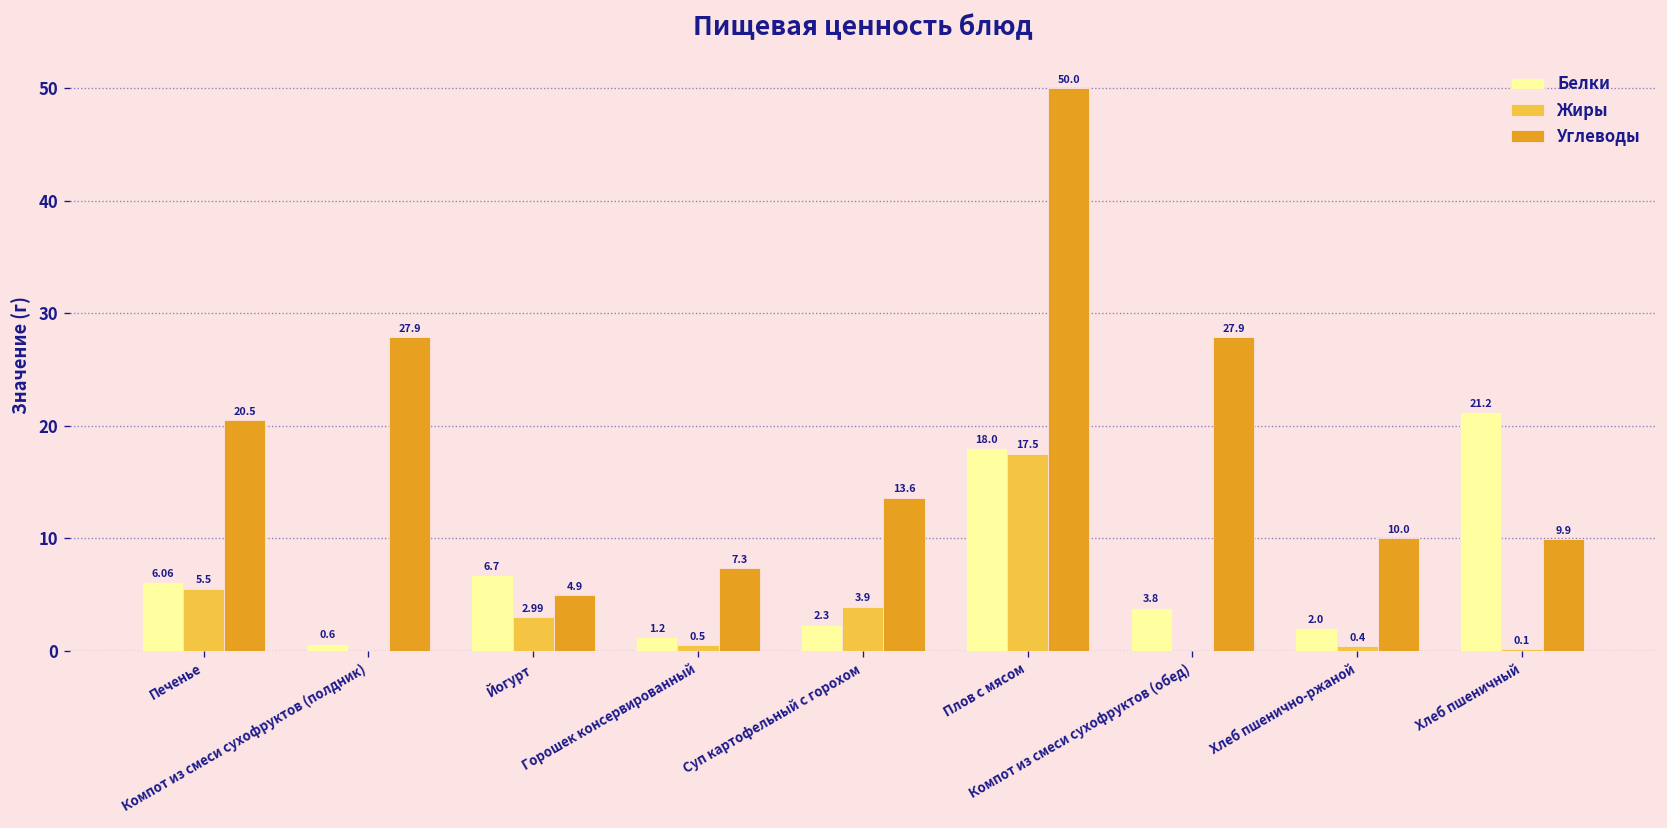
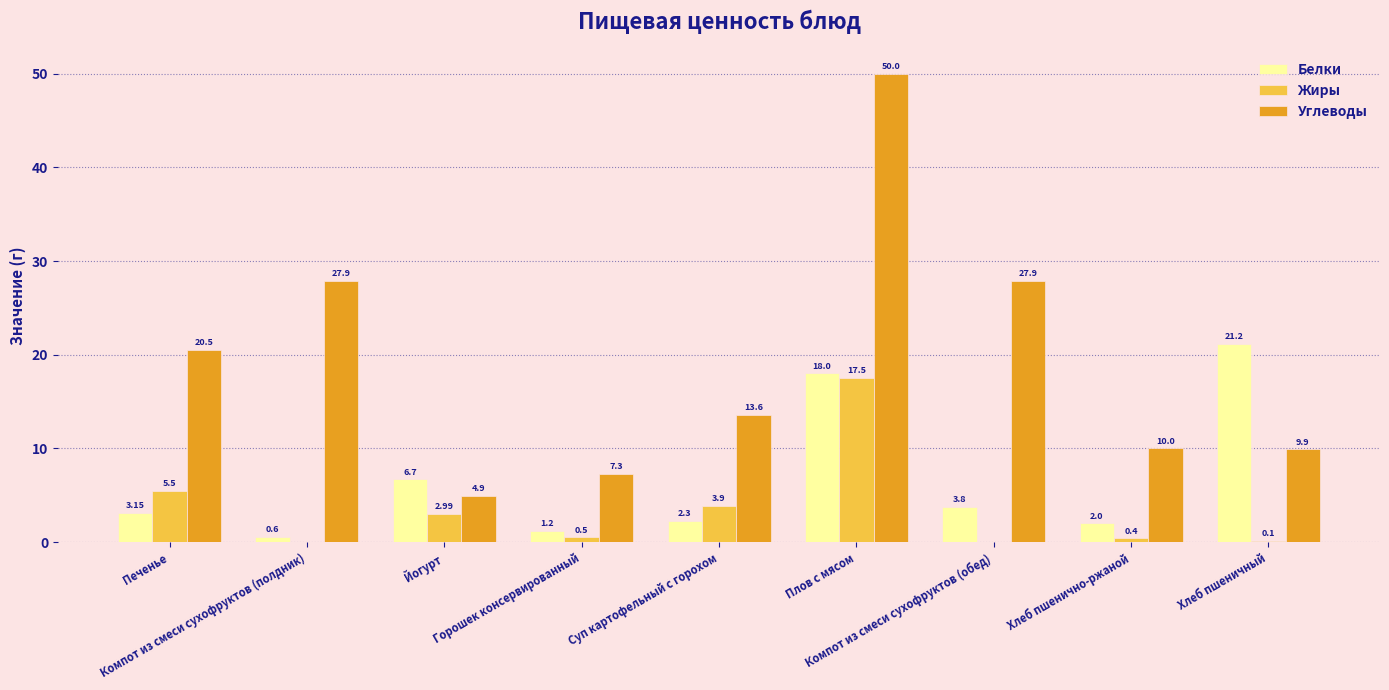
  {
    "Белки": {
-     "Печенье": 6.06,
+     "Печенье": 3.15,
      "Компот из смеси сухофруктов (полдник)": 0.6,
      "Йогурт": 6.7,
      "Горошек консервированный": 1.2,
      "Суп картофельный с горохом": 2.3,
      "Плов с мясом": 18.0,
      "Компот из смеси сухофруктов (обед)": 3.8,
      "Хлеб пшенично-ржаной": 2.0,
      "Хлеб пшеничный": 21.2
    }
  }
